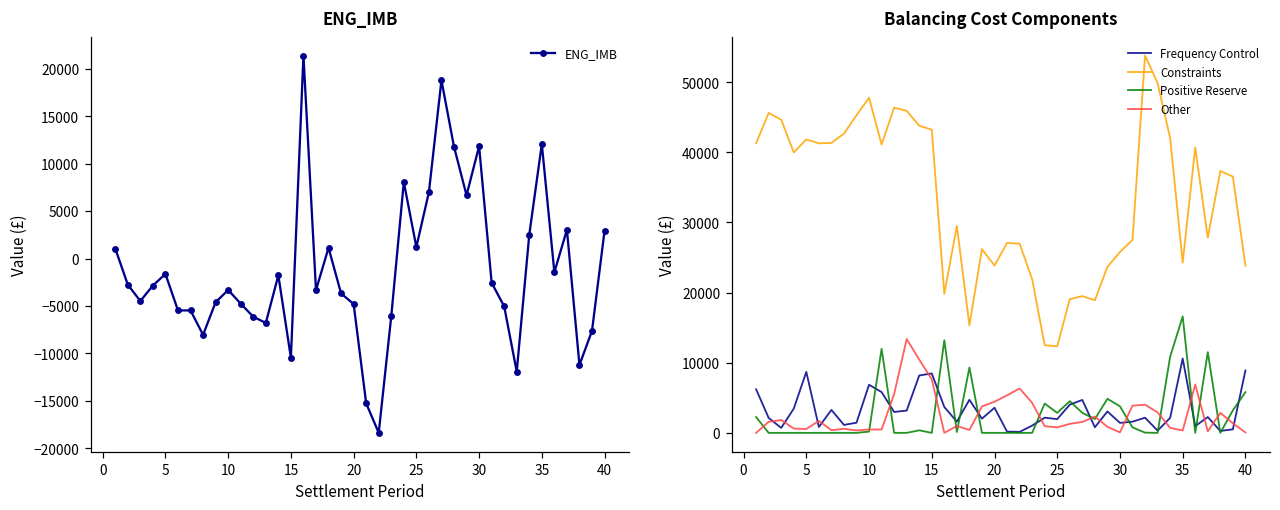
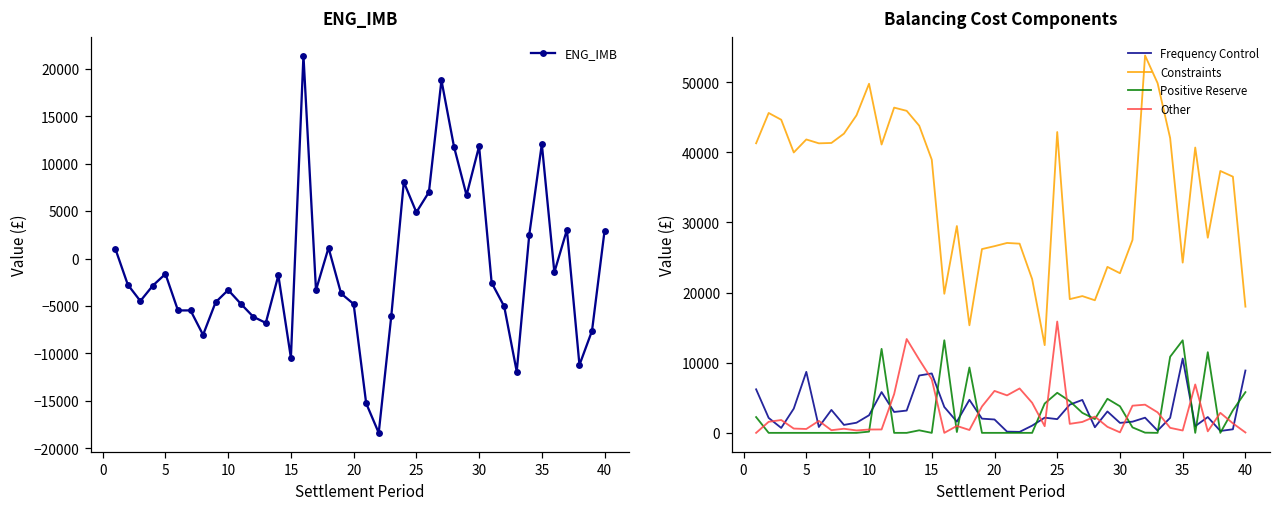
  {
    "ENG_IMB": {
      "5": -2000,
      "10": -3000,
      "15": -10000,
      "20": -5000,
-     "25": 1000,
+     "25": 5000,
      "30": 12000,
      "35": 12000,
      "40": 3000
    },
    "Balancing Cost Components": {
      "Frequency Control": {
        "5": 9000,
-       "10": 7000,
+       "10": 3000,
        "15": 8000,
-       "20": 4000,
+       "20": 2000,
        "25": 2000,
        "30": 1000,
        "35": 11000,
        "40": 9000
      },
      "Constraints": {
        "5": 42000,
-       "10": 48000,
-       "15": 43000,
-       "20": 24000,
-       "25": 12000,
-       "30": 26000,
+       "10": 50000,
+       "15": 39000,
+       "20": 27000,
+       "25": 43000,
+       "30": 23000,
        "35": 24000,
-       "40": 24000
+       "40": 18000
      },
      "Positive Reserve": {
        "5": 0,
        "15": 0,
        "20": 0,
-       "25": 3000,
+       "25": 6000,
        "30": 4000,
-       "35": 17000,
+       "35": 13000,
        "40": 6000
      },
      "Other": {
        "5": 1000,
        "15": 8000,
-       "20": 4000,
-       "25": 1000,
+       "20": 6000,
+       "25": 16000,
        "30": 0,
        "35": 0,
        "40": 0
      }
    }
  }
